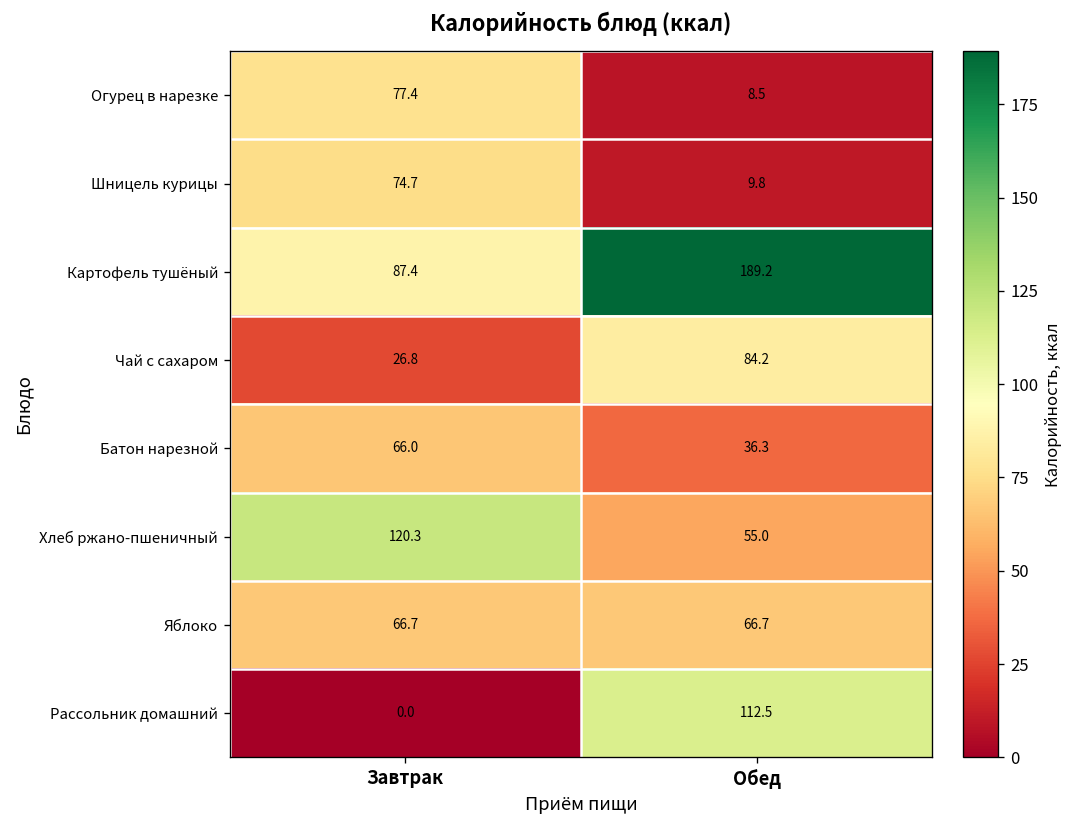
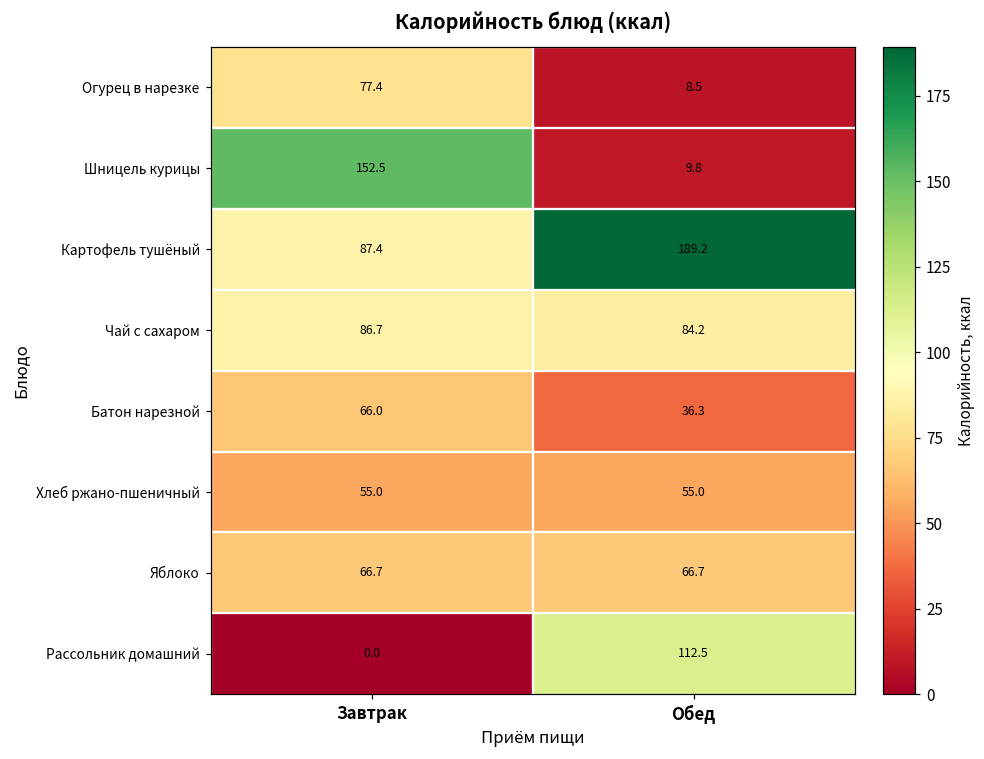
  {
    "Огурец в нарезке": {
      "Завтрак": 77.4,
      "Обед": 8.5
    },
    "Шницель курицы": {
-     "Завтрак": 74.7,
+     "Завтрак": 152.5,
      "Обед": 9.8
    },
    "Картофель тушёный": {
      "Завтрак": 87.4,
      "Обед": 189.2
    },
    "Чай с сахаром": {
-     "Завтрак": 26.8,
+     "Завтрак": 86.7,
      "Обед": 84.2
    },
    "Батон нарезной": {
      "Завтрак": 66.0,
      "Обед": 36.3
    },
    "Хлеб ржано-пшеничный": {
-     "Завтрак": 120.3,
+     "Завтрак": 55.0,
      "Обед": 55.0
    },
    "Яблоко": {
      "Завтрак": 66.7,
      "Обед": 66.7
    },
    "Рассольник домашний": {
      "Завтрак": 0.0,
      "Обед": 112.5
    }
  }
